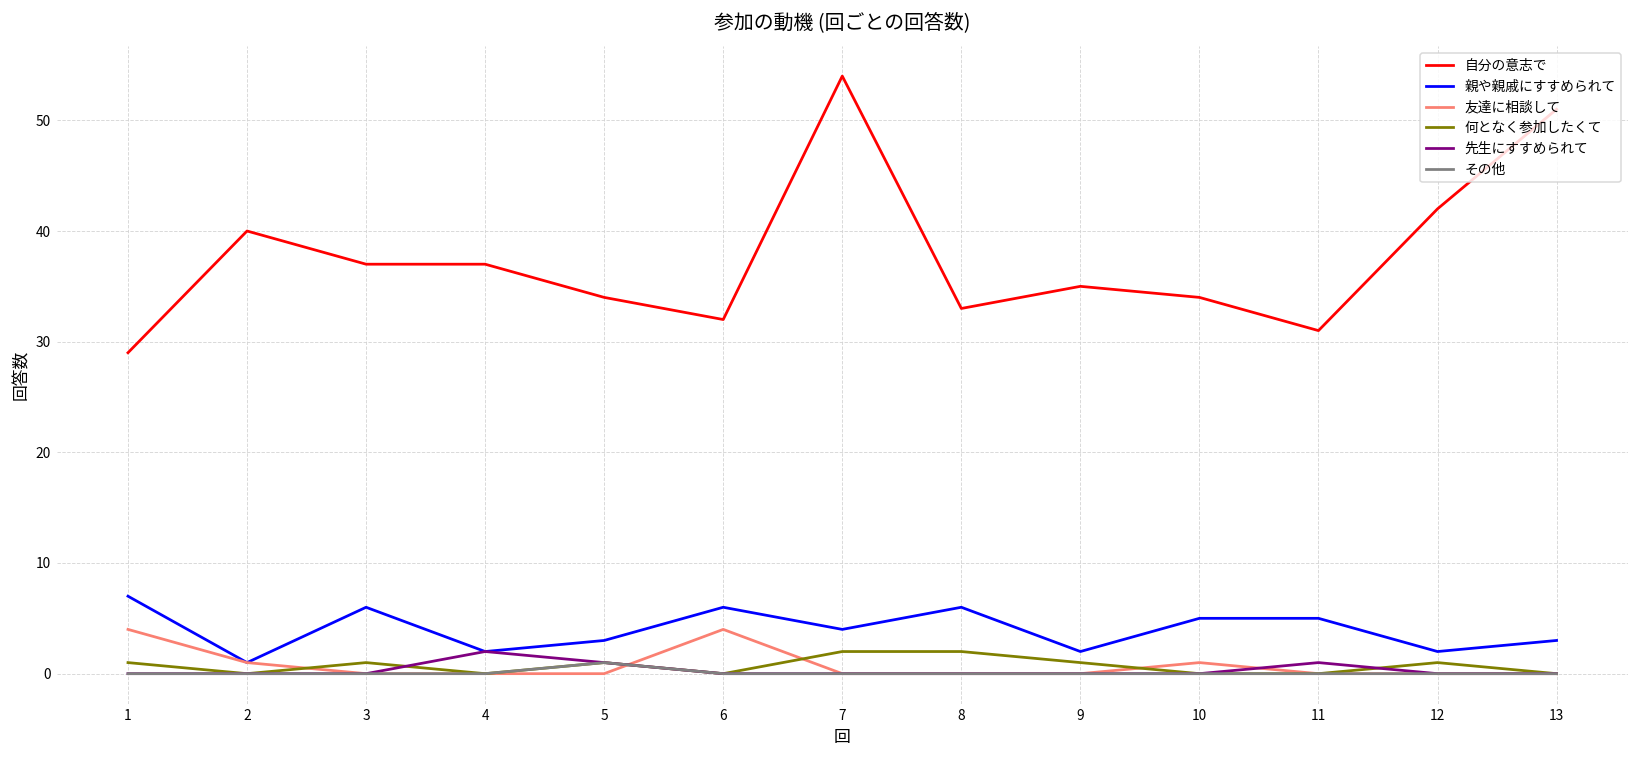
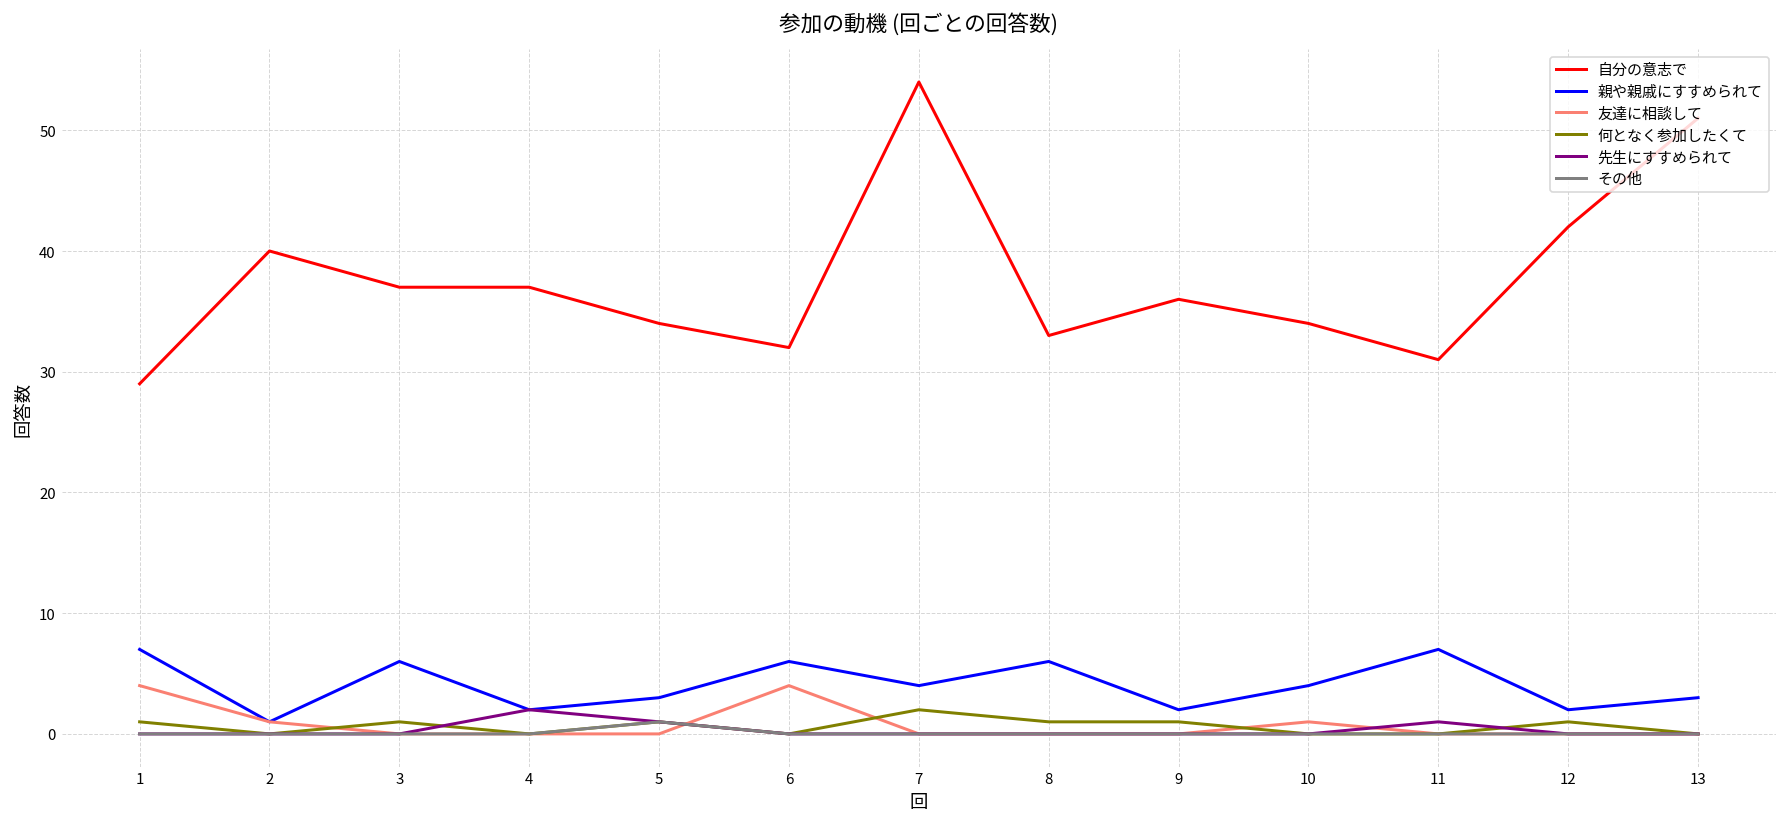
  {
    "自分の意志で": {
      "1": 29,
      "2": 40,
      "3": 37,
      "4": 37,
      "5": 34,
      "6": 32,
      "7": 54,
      "8": 33,
-     "9": 35,
+     "9": 36,
      "10": 34,
      "11": 31,
      "12": 42
    },
    "親や親戚にすすめられて": {
      "1": 7,
      "3": 6,
      "5": 3,
      "6": 6,
      "7": 4,
      "8": 6,
      "9": 2,
-     "10": 5,
-     "11": 5,
+     "10": 4,
+     "11": 7,
      "12": 2,
      "13": 3
    },
    "友達に相談して": {
      "1": 4,
      "5": 0,
      "6": 4,
      "10": 1
    },
    "何となく参加したくて": {
      "1": 1,
      "3": 1,
      "7": 2,
-     "8": 2,
+     "8": 1,
      "9": 1,
      "12": 1
    },
    "先生にすすめられて": {
      "11": 1
    }
  }
